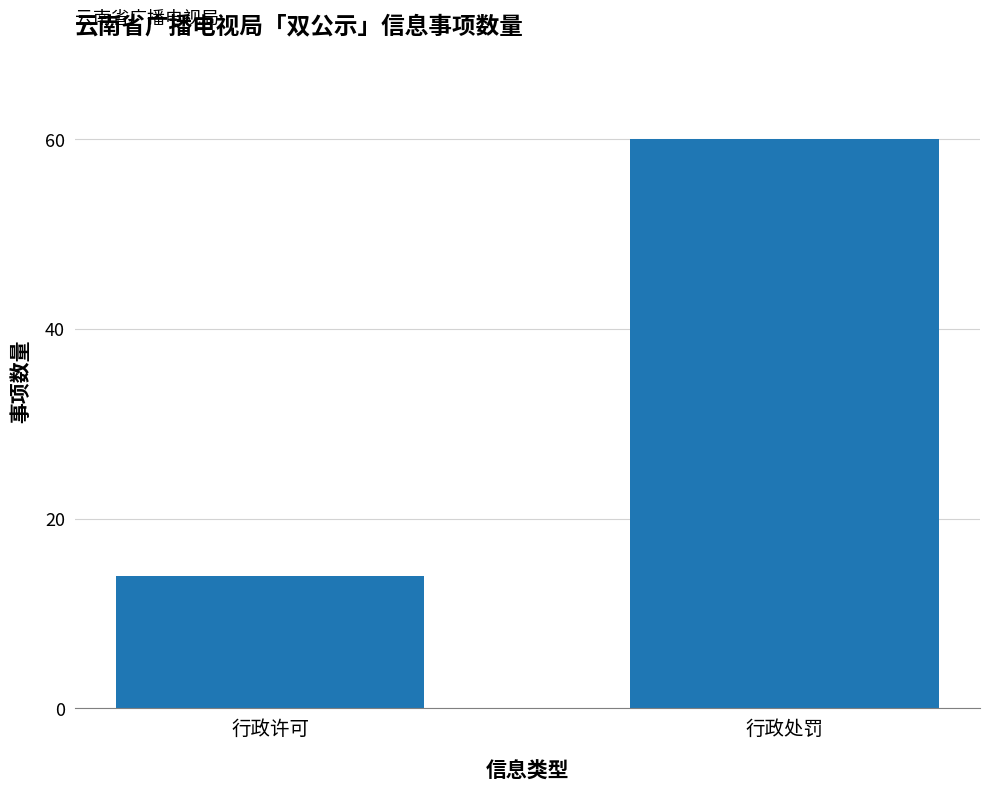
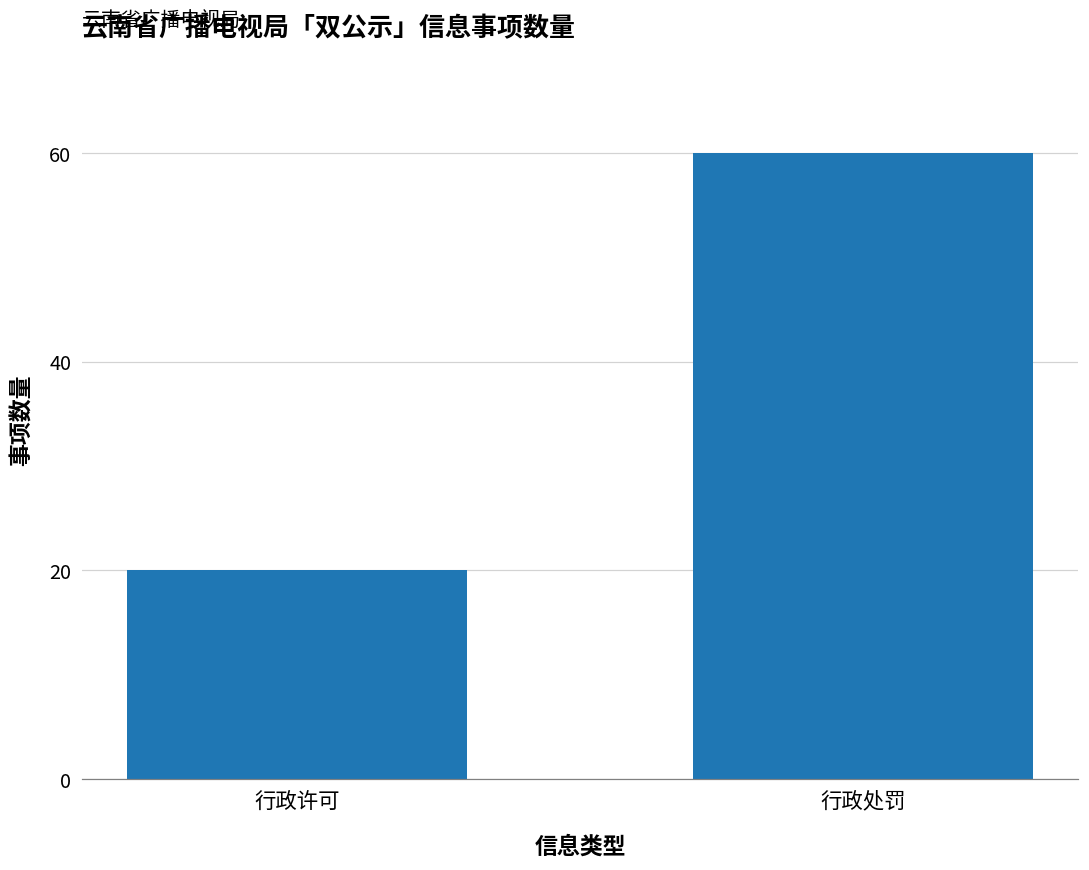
  {
-   "行政许可": 14,
+   "行政许可": 20,
    "行政处罚": 60
  }
